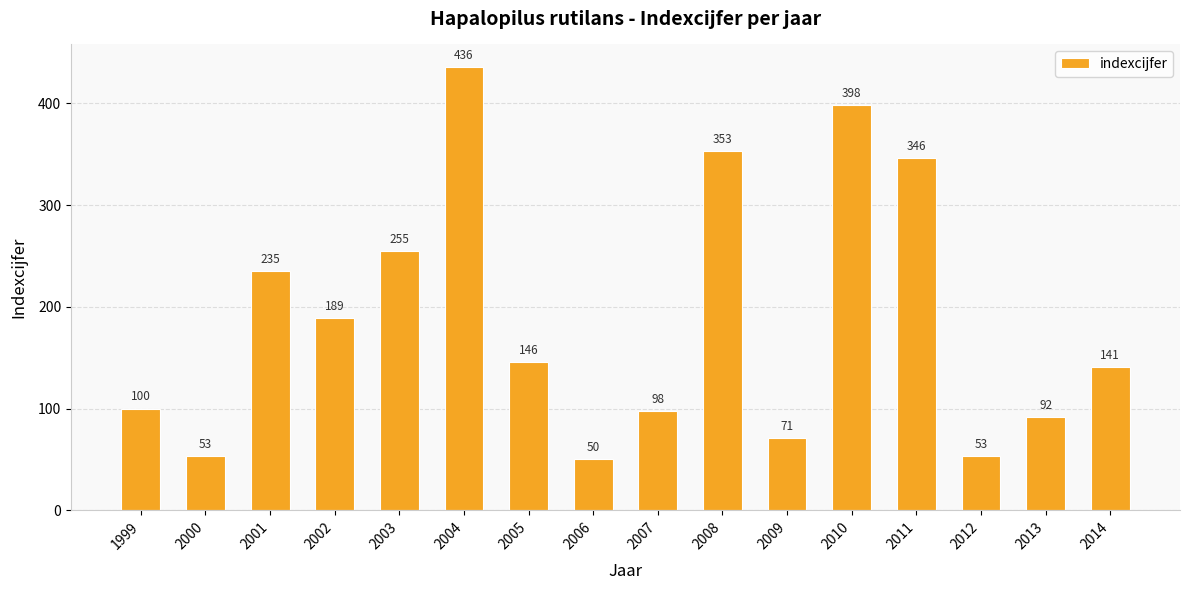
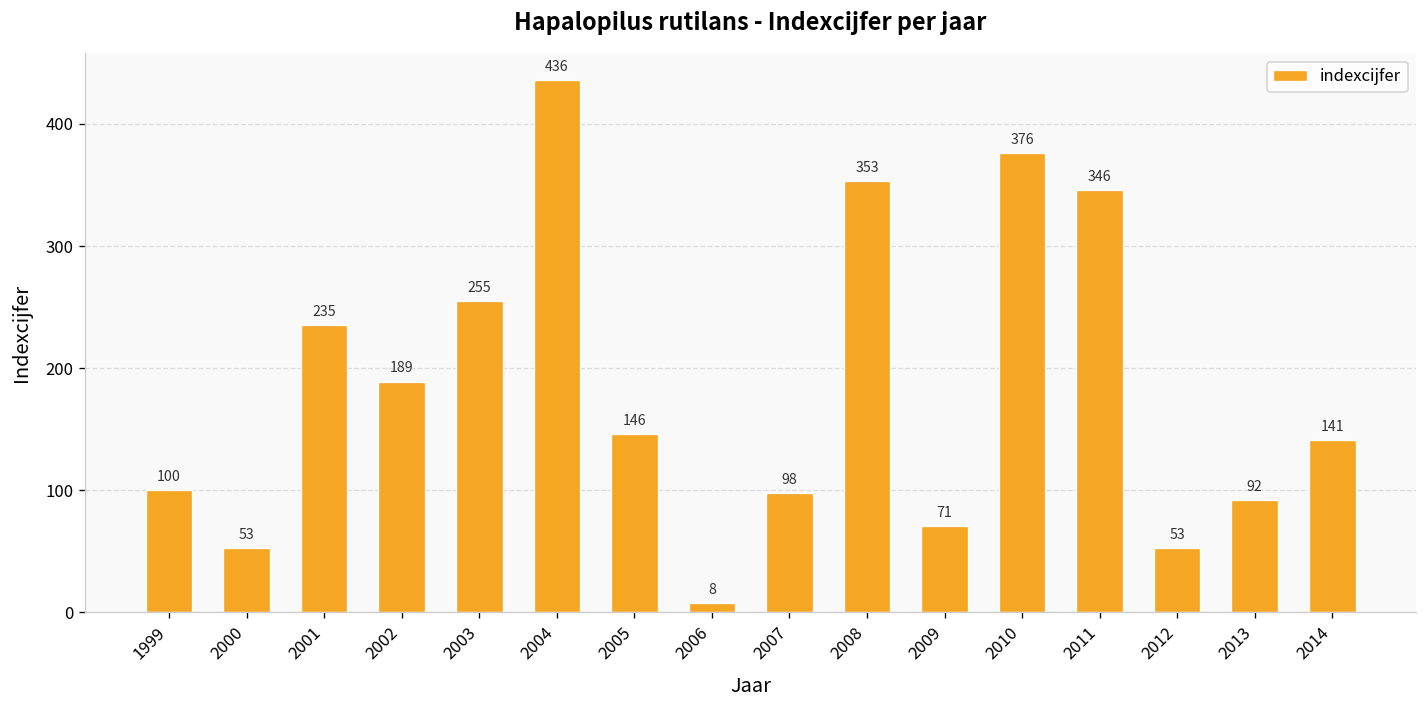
  {
    "1999": 100,
    "2000": 53,
    "2001": 235,
    "2002": 189,
    "2003": 255,
    "2004": 436,
    "2005": 146,
-   "2006": 50,
+   "2006": 8,
    "2007": 98,
    "2008": 353,
    "2009": 71,
-   "2010": 398,
+   "2010": 376,
    "2011": 346,
    "2012": 53,
    "2013": 92,
    "2014": 141
  }
